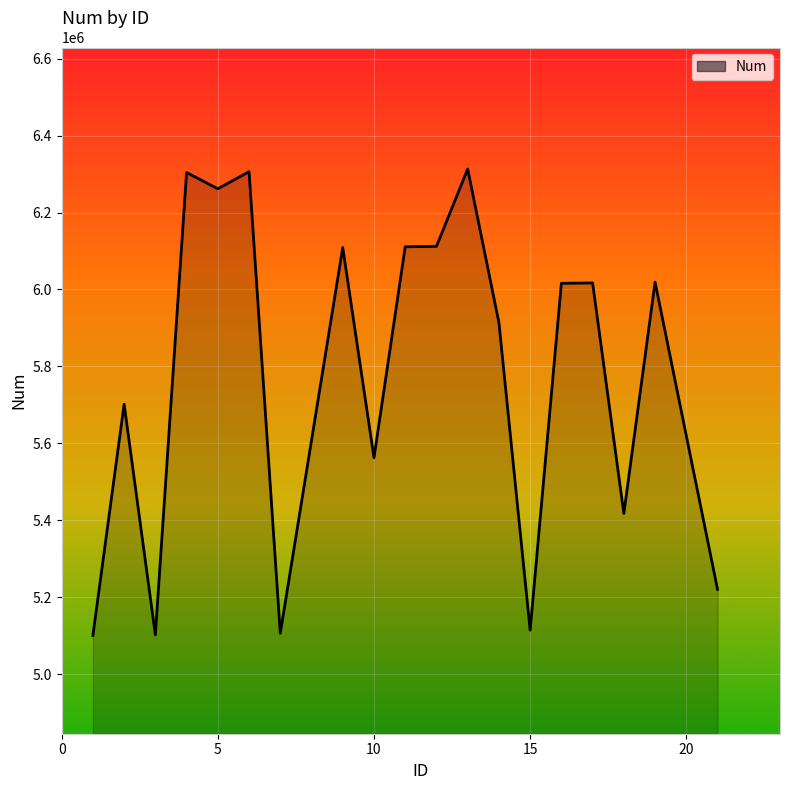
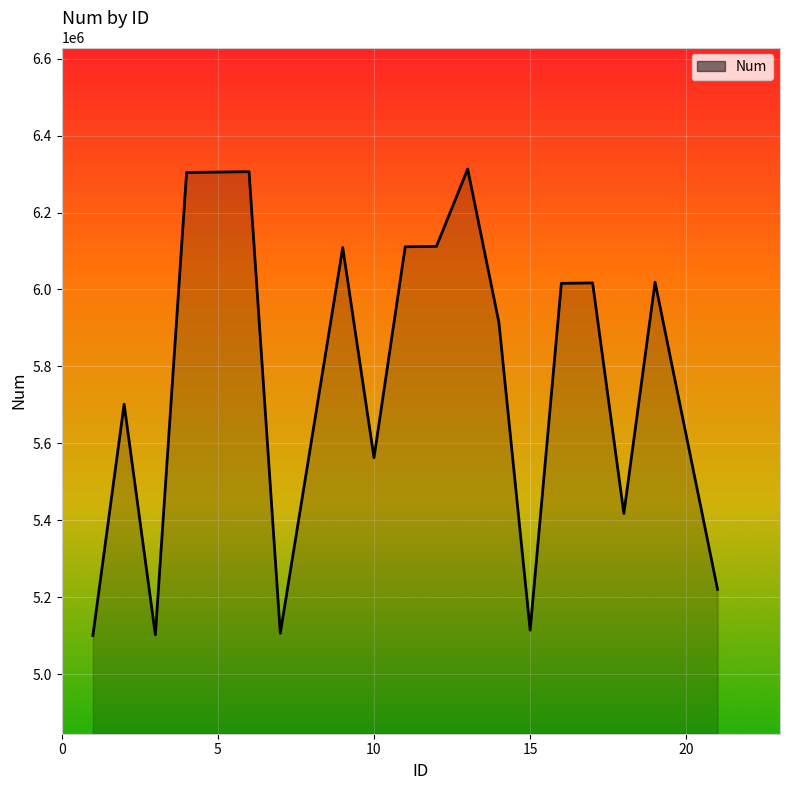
  {
-   "5": 6260000,
+   "5": 6310000,
    "10": 5560000,
    "15": 5120000
  }
